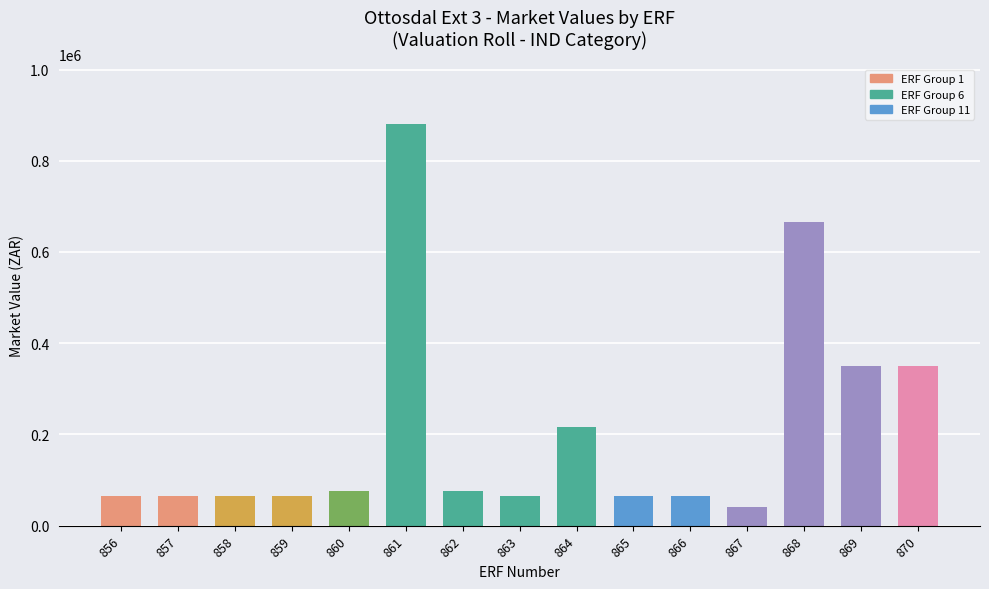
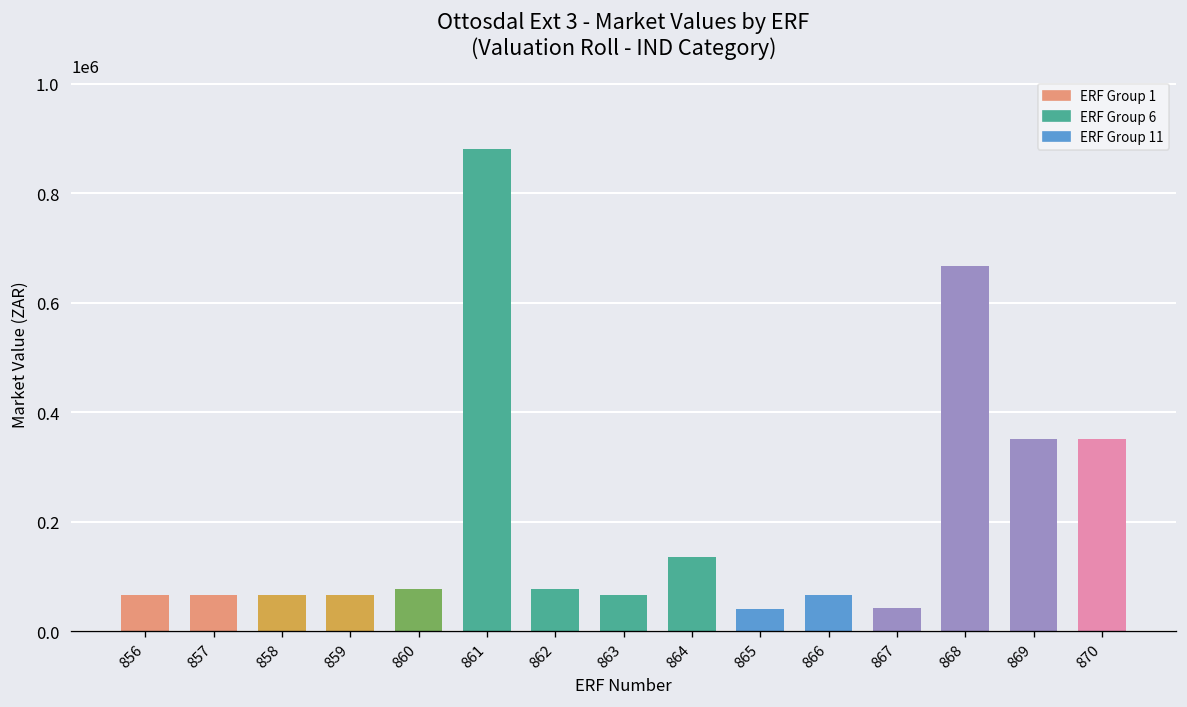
  {
    "856": 70000,
    "857": 70000,
    "858": 70000,
    "859": 70000,
    "860": 80000,
    "861": 880000,
    "862": 80000,
    "863": 70000,
-   "864": 220000,
-   "865": 70000,
+   "864": 140000,
+   "865": 40000,
    "866": 70000,
    "867": 40000,
    "868": 670000,
    "869": 350000,
    "870": 350000
  }
